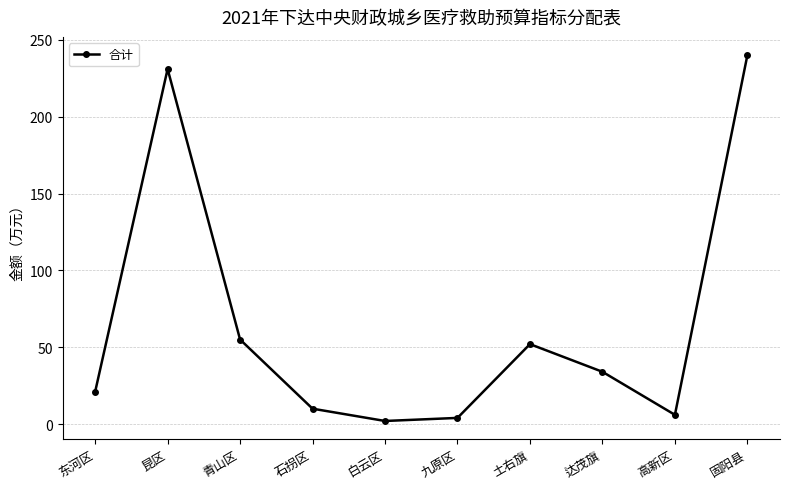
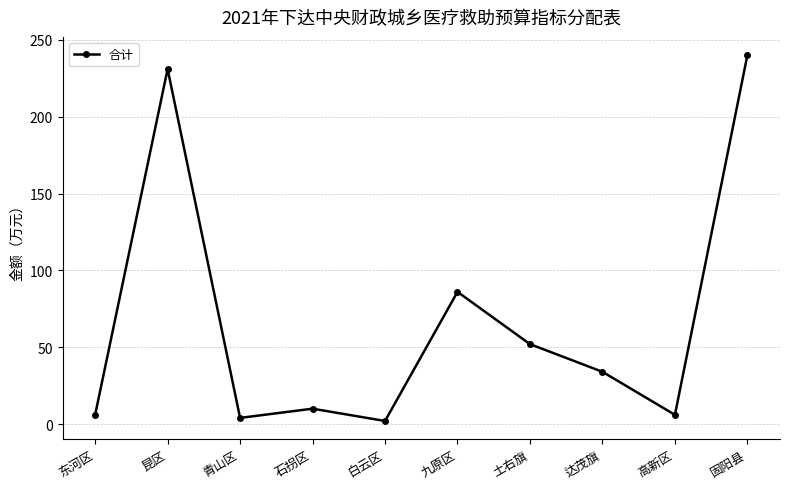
  {
-   "东河区": 21,
+   "东河区": 6,
    "昆区": 231,
-   "青山区": 55,
+   "青山区": 4,
    "石拐区": 10,
    "白云区": 2,
-   "九原区": 4,
+   "九原区": 86,
    "土右旗": 52,
    "达茂旗": 34,
    "高新区": 6,
    "固阳县": 240
  }
